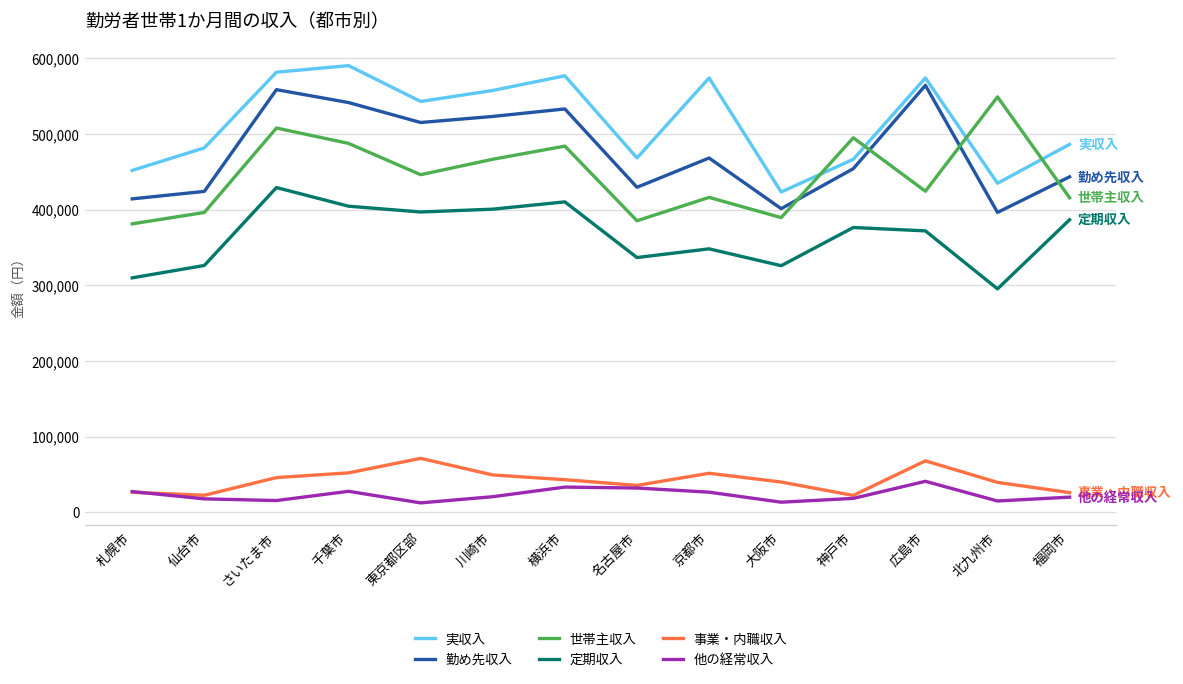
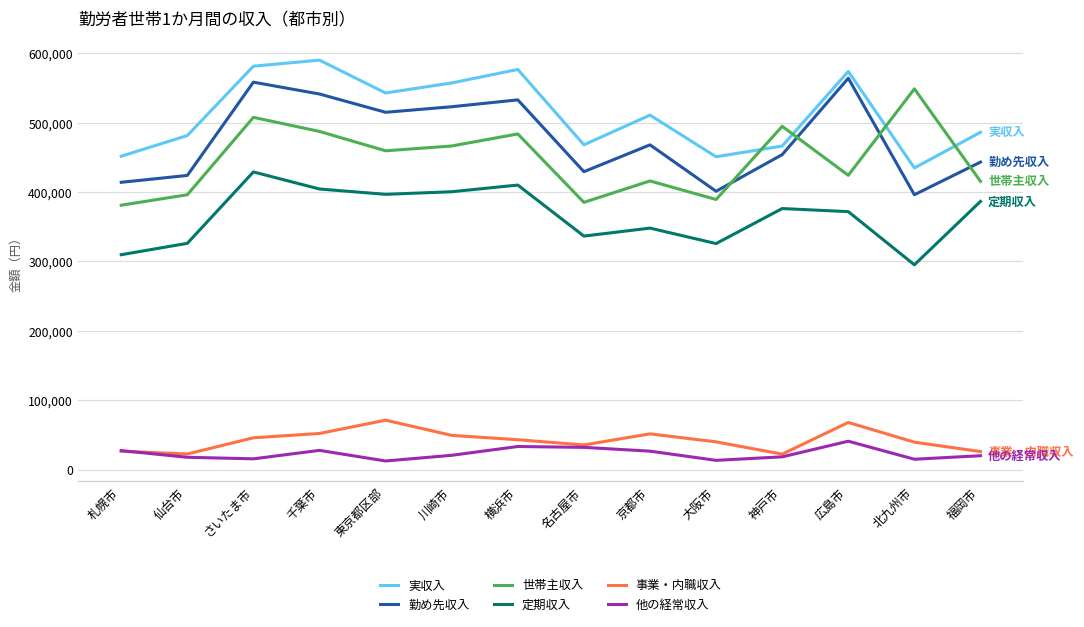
  {
    "実収入": {
      "札幌市": "450,000",
      "仙台市": "480,000",
      "さいたま市": "580,000",
      "千葉市": "590,000",
      "東京都区部": "540,000",
      "川崎市": "560,000",
      "横浜市": "580,000",
      "名古屋市": "470,000",
-     "京都市": "570,000",
-     "大阪市": "420,000",
+     "京都市": "510,000",
+     "大阪市": "450,000",
      "神戸市": "470,000",
      "広島市": "570,000",
      "北九州市": "430,000",
      "福岡市": "490,000"
    },
    "勤め先収入": {
      "札幌市": "410,000",
      "仙台市": "420,000",
      "さいたま市": "560,000",
      "千葉市": "540,000",
      "東京都区部": "520,000",
      "川崎市": "520,000",
      "横浜市": "530,000",
      "名古屋市": "430,000",
      "京都市": "470,000",
      "大阪市": "400,000",
      "神戸市": "450,000",
      "広島市": "560,000",
      "北九州市": "400,000",
      "福岡市": "440,000"
    },
    "世帯主収入": {
      "札幌市": "380,000",
      "仙台市": "400,000",
      "さいたま市": "510,000",
      "千葉市": "490,000",
-     "東京都区部": "450,000",
+     "東京都区部": "460,000",
      "川崎市": "470,000",
      "横浜市": "480,000",
      "名古屋市": "390,000",
      "京都市": "420,000",
      "大阪市": "390,000",
      "神戸市": "490,000",
      "広島市": "420,000",
      "北九州市": "550,000",
      "福岡市": "420,000"
    },
    "定期収入": {
      "札幌市": "310,000",
      "仙台市": "330,000",
      "さいたま市": "430,000",
      "千葉市": "400,000",
      "東京都区部": "400,000",
      "川崎市": "400,000",
      "横浜市": "410,000",
      "名古屋市": "340,000",
      "京都市": "350,000",
      "大阪市": "330,000",
      "神戸市": "380,000",
      "広島市": "370,000",
      "北九州市": "300,000",
      "福岡市": "390,000"
    },
    "事業・内職収入": {
      "仙台市": "20,000",
      "さいたま市": "50,000",
      "千葉市": "50,000",
      "東京都区部": "70,000",
      "川崎市": "50,000",
      "横浜市": "40,000",
      "京都市": "50,000",
      "大阪市": "40,000",
      "広島市": "70,000",
      "北九州市": "40,000",
      "福岡市": "30,000"
    },
    "他の経常収入": {
      "仙台市": "20,000",
      "さいたま市": "20,000",
      "千葉市": "30,000",
      "東京都区部": "10,000",
      "川崎市": "20,000",
      "横浜市": "30,000",
      "京都市": "30,000",
      "大阪市": "10,000",
      "広島市": "40,000",
      "北九州市": "10,000",
      "福岡市": "20,000"
    }
  }
